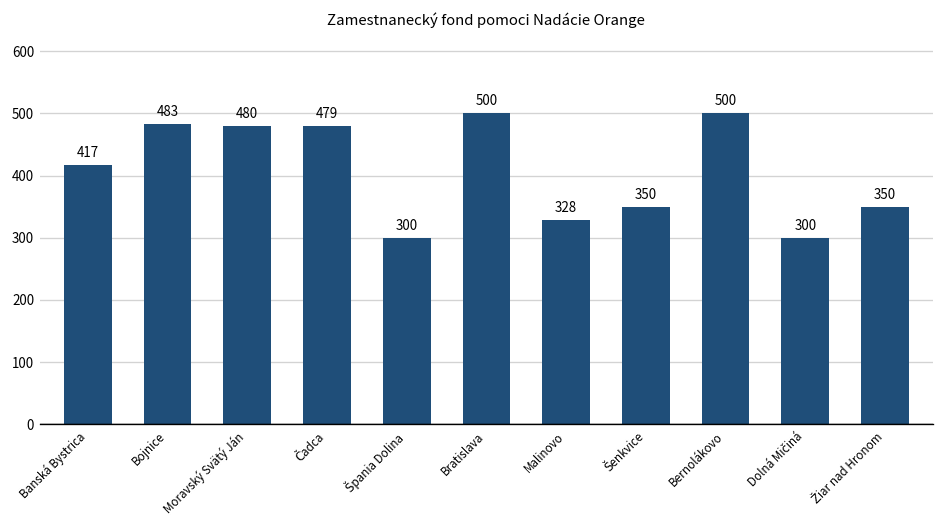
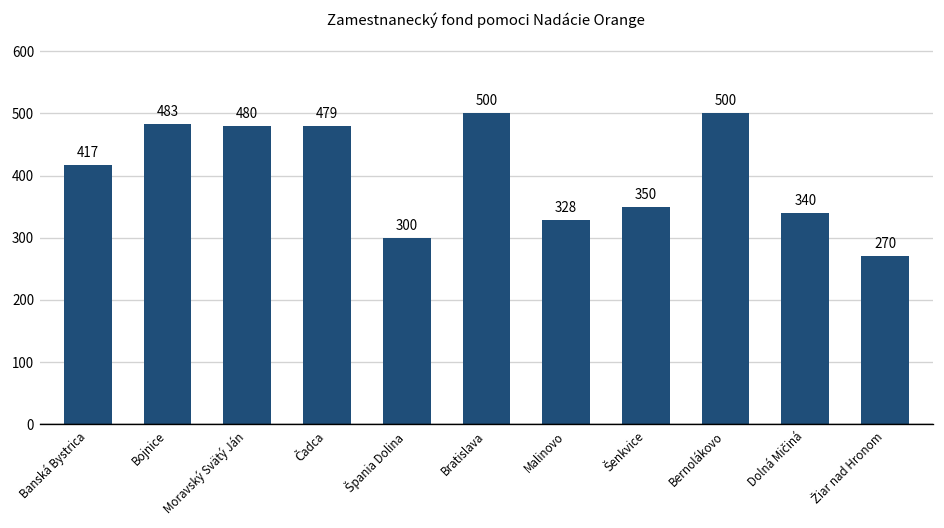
  {
    "Banská Bystrica": 417,
    "Bojnice": 483,
    "Moravský Svätý Ján": 480,
    "Čadca": 479,
    "Špania Dolina": 300,
    "Bratislava": 500,
    "Malinovo": 328,
    "Šenkvice": 350,
    "Bernolákovo": 500,
-   "Dolná Mičiná": 300,
-   "Žiar nad Hronom": 350
+   "Dolná Mičiná": 340,
+   "Žiar nad Hronom": 270
  }
